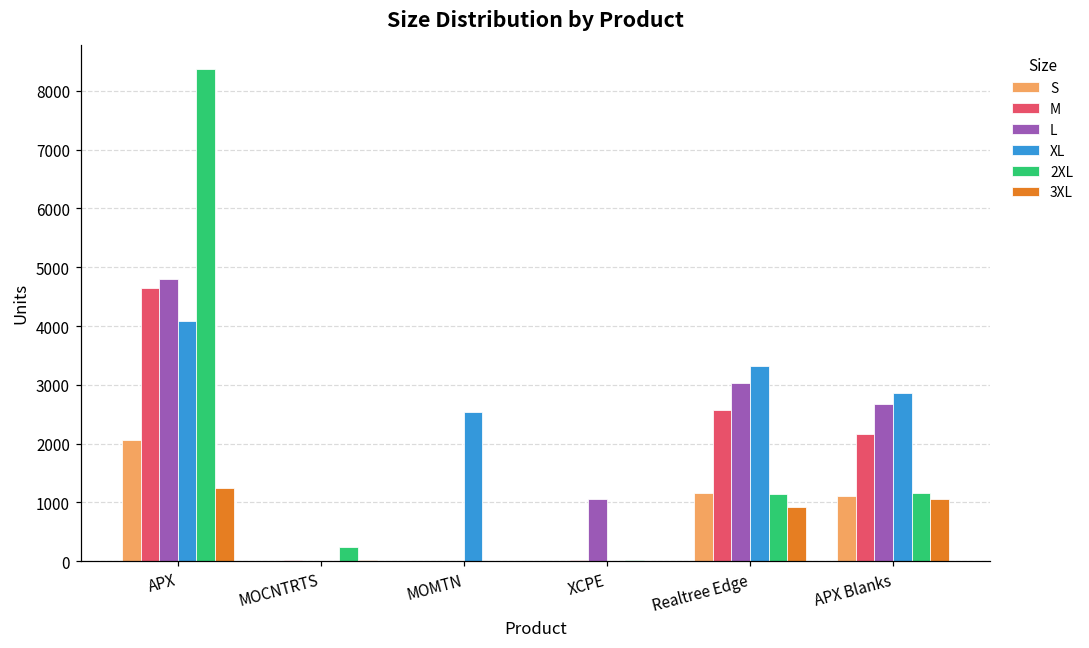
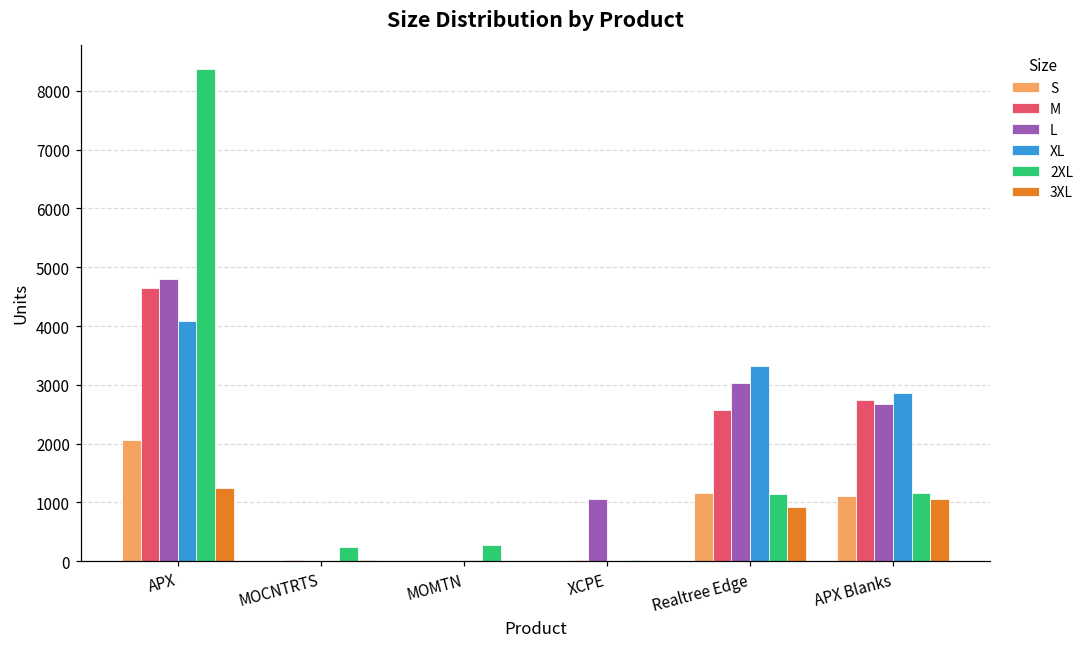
  {
    "S": {
      "APX": 2100,
      "MOCNTRTS": 0,
      "MOMTN": 0,
      "Realtree Edge": 1200,
      "APX Blanks": 1100
    },
    "M": {
      "APX": 4600,
      "MOMTN": 0,
      "Realtree Edge": 2600,
-     "APX Blanks": 2200
+     "APX Blanks": 2700
    },
    "L": {
      "APX": 4800,
      "MOCNTRTS": 0,
      "MOMTN": 0,
      "XCPE": 1100,
      "Realtree Edge": 3000,
      "APX Blanks": 2700
    },
    "XL": {
      "APX": 4100,
      "MOCNTRTS": 0,
-     "MOMTN": 2500,
+     "MOMTN": 0,
      "XCPE": 0,
      "Realtree Edge": 3300,
      "APX Blanks": 2900
    },
    "2XL": {
      "APX": 8400,
      "MOCNTRTS": 200,
-     "MOMTN": 0,
+     "MOMTN": 300,
      "Realtree Edge": 1100,
      "APX Blanks": 1200
    },
    "3XL": {
      "APX": 1200,
      "MOMTN": 0,
      "Realtree Edge": 900,
      "APX Blanks": 1100
    }
  }
